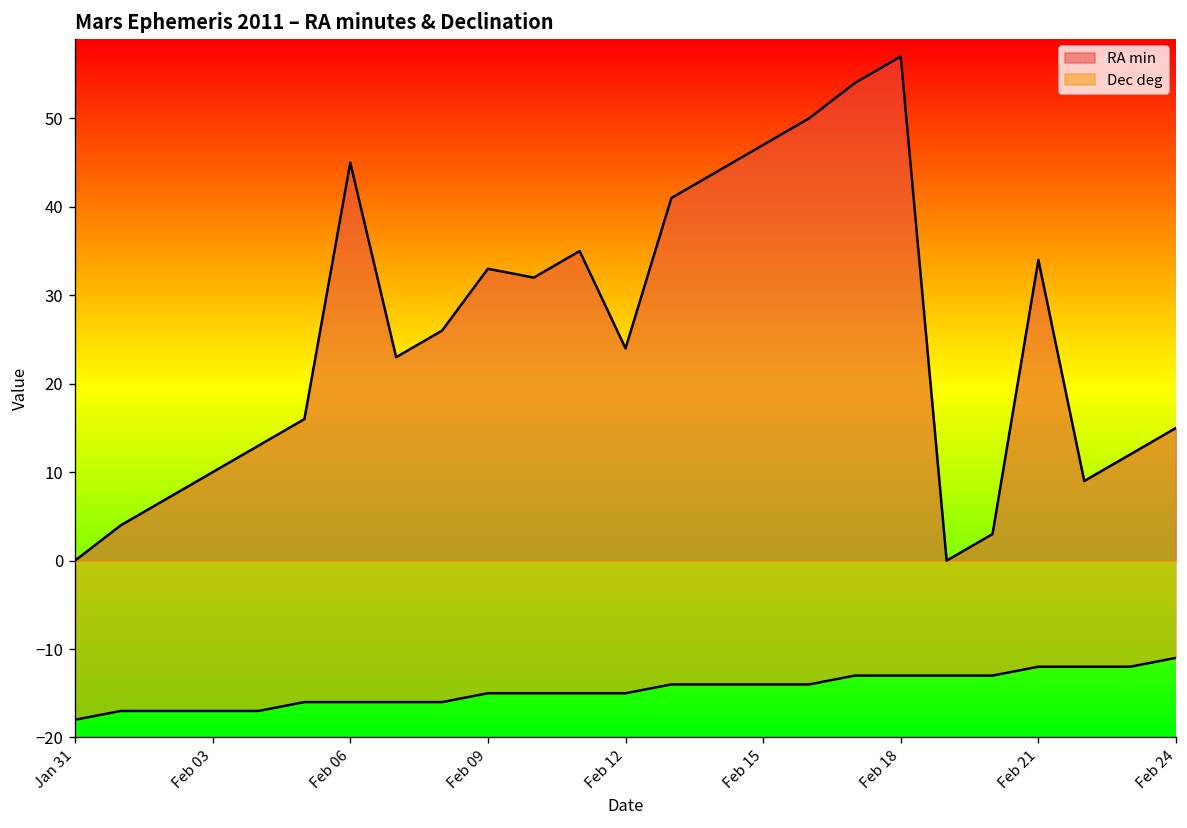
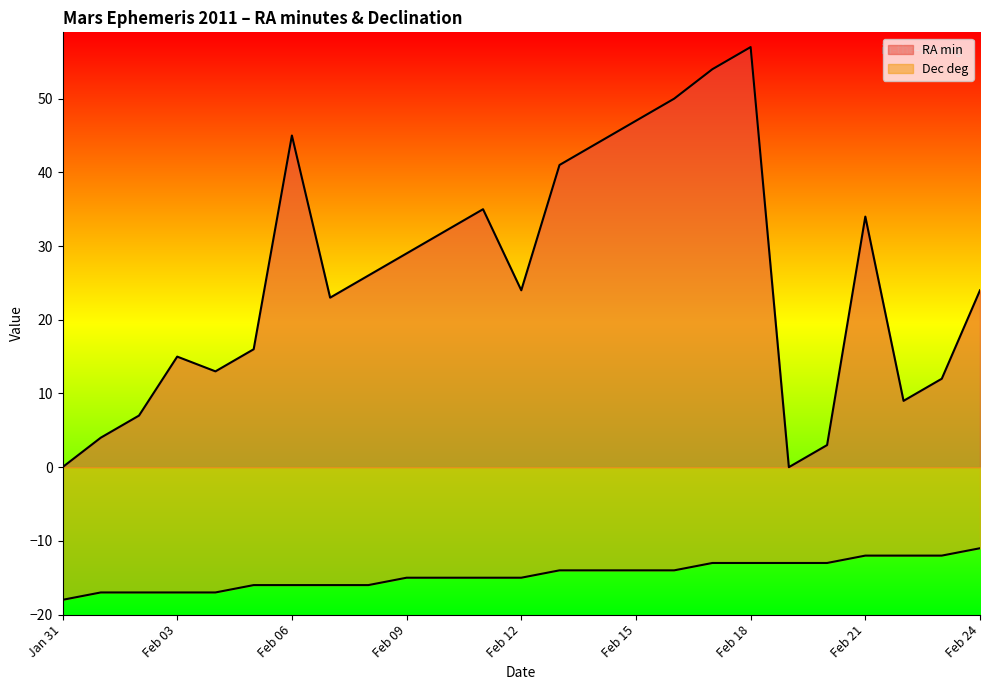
  {
    "RA min": {
-     "Feb 03": 10,
+     "Feb 03": 15,
      "Feb 06": 45,
-     "Feb 09": 33,
+     "Feb 09": 29,
      "Feb 12": 24,
      "Feb 15": 47,
      "Feb 18": 57,
      "Feb 21": 34,
-     "Feb 24": 15
+     "Feb 24": 24
    }
  }
